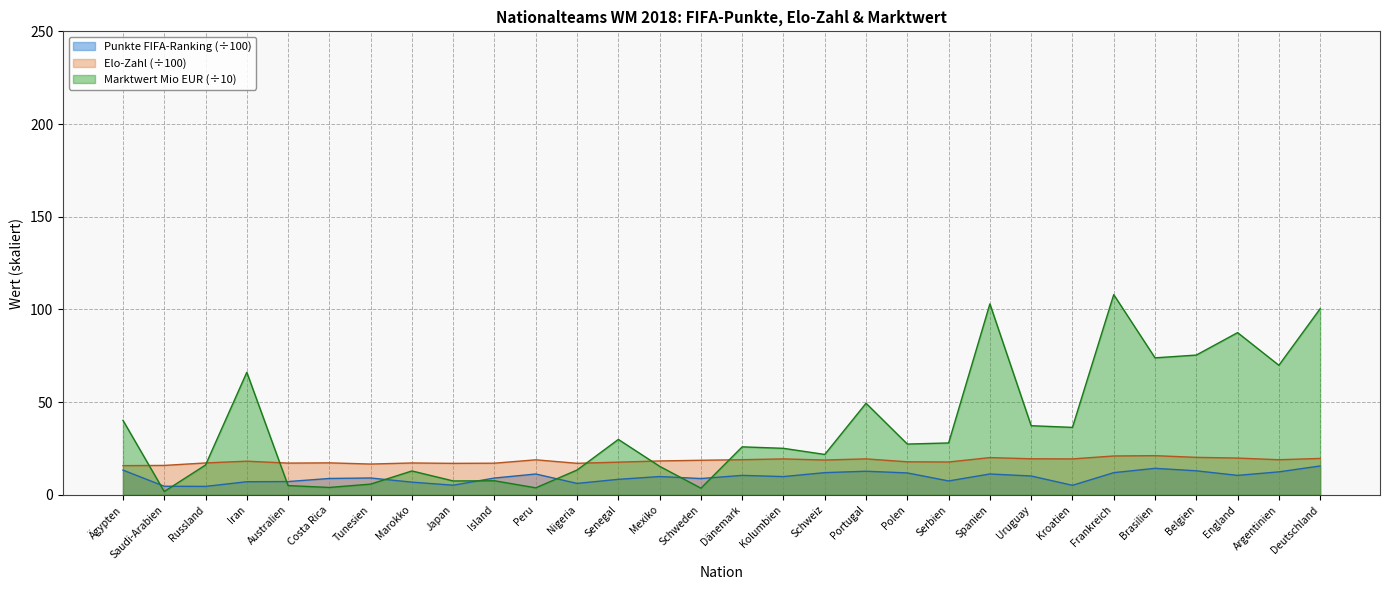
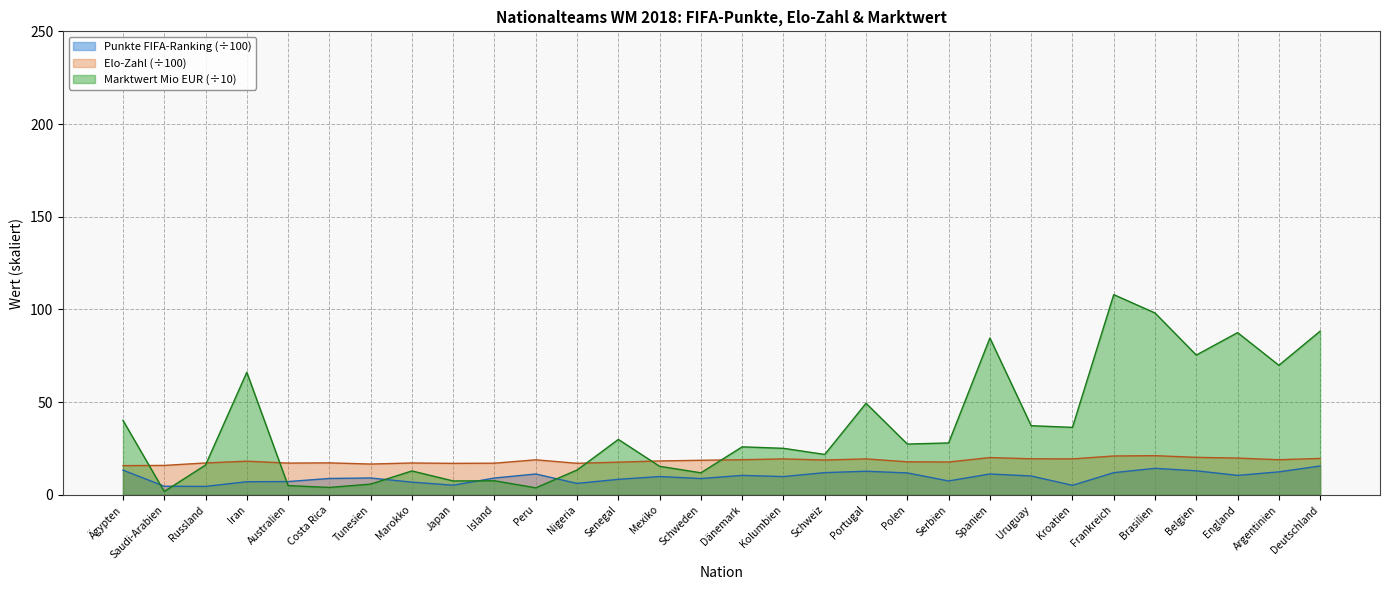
  {
    "Punkte FIFA-Ranking (÷100)": {
      "Ägypten": 13,
      "Saudi-Arabien": 5,
      "Russland": 5,
      "Iran": 7,
      "Australien": 7,
      "Costa Rica": 9,
      "Tunesien": 9,
      "Marokko": 7,
      "Japan": 5,
      "Island": 9,
      "Peru": 11,
      "Nigeria": 6,
      "Senegal": 8,
      "Mexiko": 10,
      "Schweden": 9,
      "Dänemark": 11,
      "Kolumbien": 10,
      "Schweiz": 12,
      "Portugal": 13,
      "Polen": 12,
      "Serbien": 8,
      "Spanien": 11,
      "Uruguay": 10,
      "Kroatien": 5,
      "Frankreich": 12,
      "Brasilien": 14,
      "Belgien": 13,
      "England": 11,
      "Argentinien": 12,
      "Deutschland": 16
    },
    "Elo-Zahl (÷100)": {
      "Ägypten": 16,
      "Saudi-Arabien": 16,
      "Iran": 18,
      "Australien": 17,
      "Costa Rica": 17,
      "Tunesien": 17,
      "Marokko": 17,
      "Japan": 17,
      "Island": 17,
      "Peru": 19,
      "Nigeria": 17,
      "Senegal": 18,
      "Mexiko": 18,
      "Schweden": 19,
      "Dänemark": 19,
      "Kolumbien": 19,
      "Schweiz": 19,
      "Portugal": 19,
      "Polen": 18,
      "Serbien": 18,
      "Spanien": 20,
      "Uruguay": 19,
      "Kroatien": 19,
      "Frankreich": 21,
      "Brasilien": 21,
      "Belgien": 20,
      "England": 20,
      "Argentinien": 19,
      "Deutschland": 20
    },
    "Marktwert Mio EUR (÷10)": {
      "Ägypten": 40,
      "Saudi-Arabien": 2,
      "Iran": 66,
      "Australien": 5,
      "Costa Rica": 4,
      "Tunesien": 6,
      "Marokko": 13,
      "Japan": 8,
      "Island": 8,
      "Peru": 4,
      "Nigeria": 13,
      "Senegal": 30,
      "Mexiko": 15,
-     "Schweden": 4,
+     "Schweden": 12,
      "Dänemark": 26,
      "Kolumbien": 25,
      "Schweiz": 22,
      "Portugal": 49,
      "Polen": 27,
      "Serbien": 28,
-     "Spanien": 103,
+     "Spanien": 85,
      "Uruguay": 37,
      "Kroatien": 36,
      "Frankreich": 108,
-     "Brasilien": 74,
+     "Brasilien": 98,
      "Belgien": 75,
      "England": 88,
      "Argentinien": 70,
-     "Deutschland": 100
+     "Deutschland": 88
    }
  }
